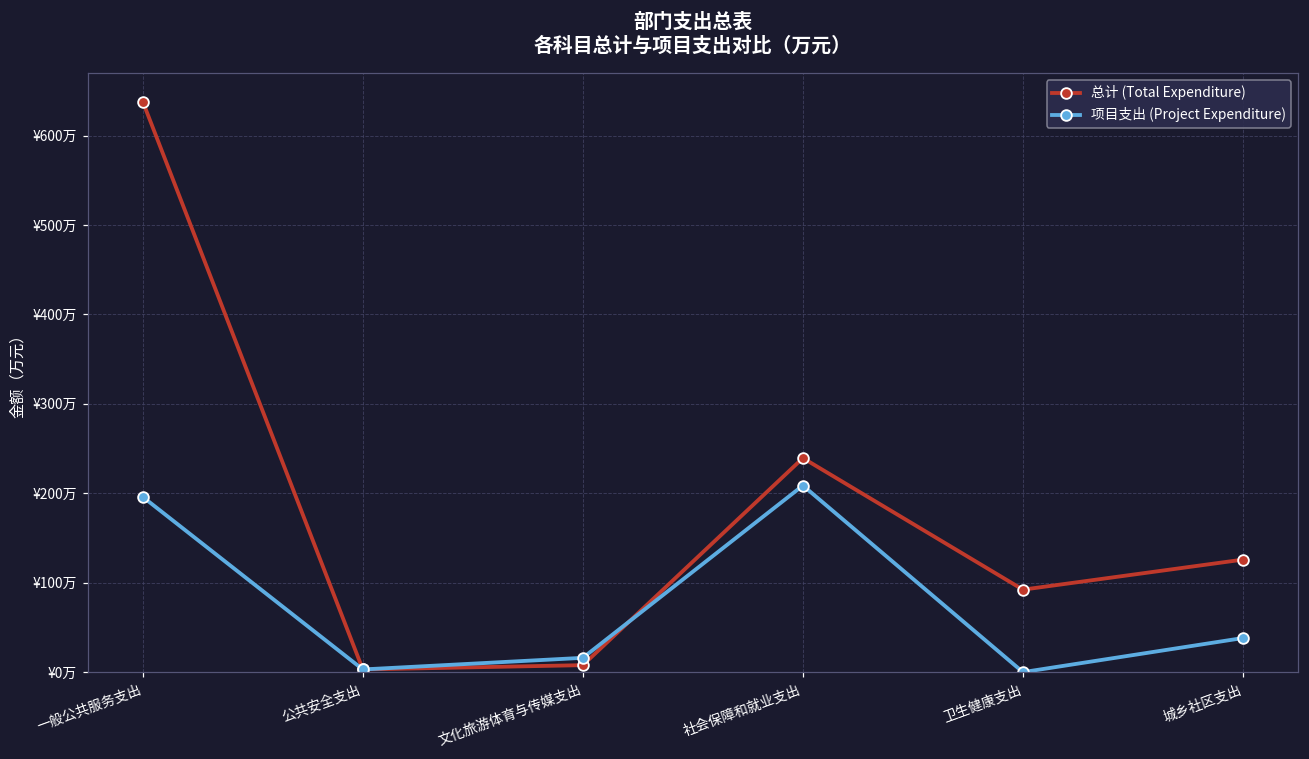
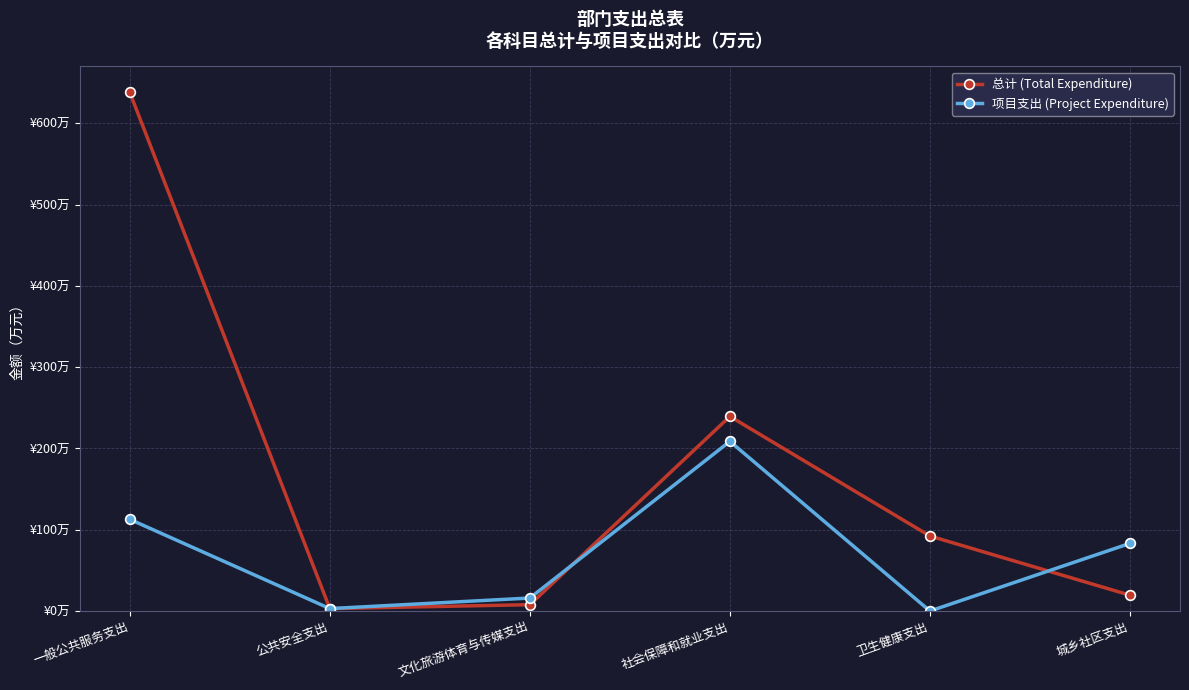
  {
    "总计 (Total Expenditure)": {
      "一般公共服务支出": "¥640万",
      "文化旅游体育与传媒支出": "¥10万",
      "社会保障和就业支出": "¥240万",
      "卫生健康支出": "¥90万",
-     "城乡社区支出": "¥130万"
+     "城乡社区支出": "¥20万"
    },
    "项目支出 (Project Expenditure)": {
-     "一般公共服务支出": "¥200万",
+     "一般公共服务支出": "¥110万",
      "文化旅游体育与传媒支出": "¥20万",
      "社会保障和就业支出": "¥210万",
      "卫生健康支出": "¥0万",
-     "城乡社区支出": "¥40万"
+     "城乡社区支出": "¥80万"
    }
  }
